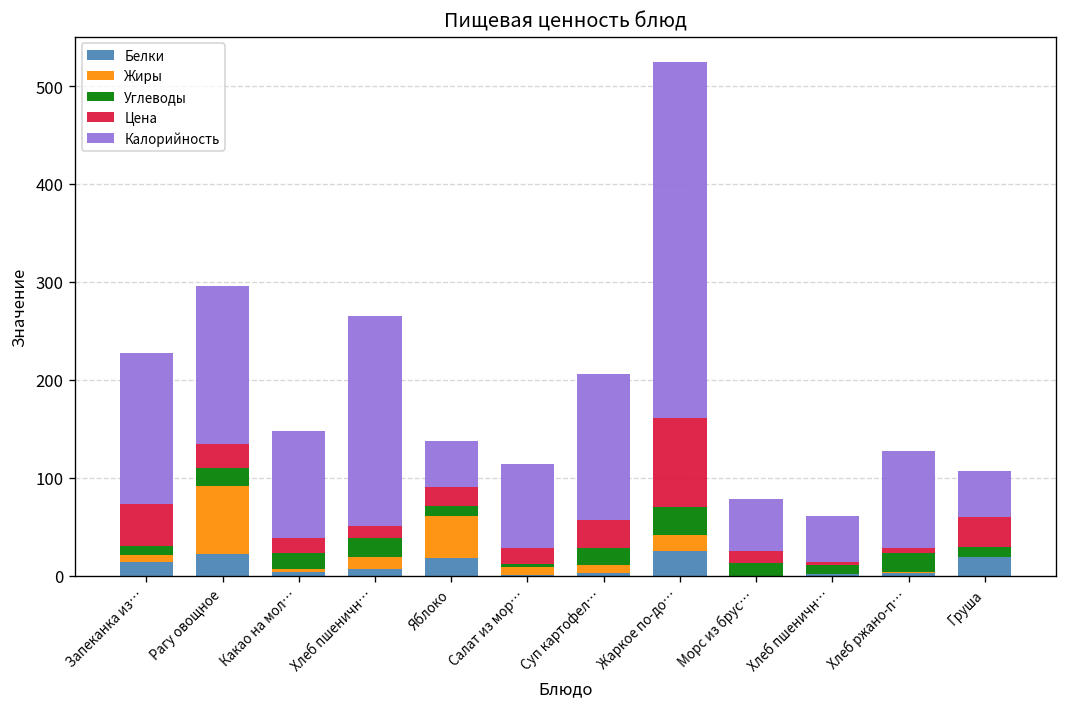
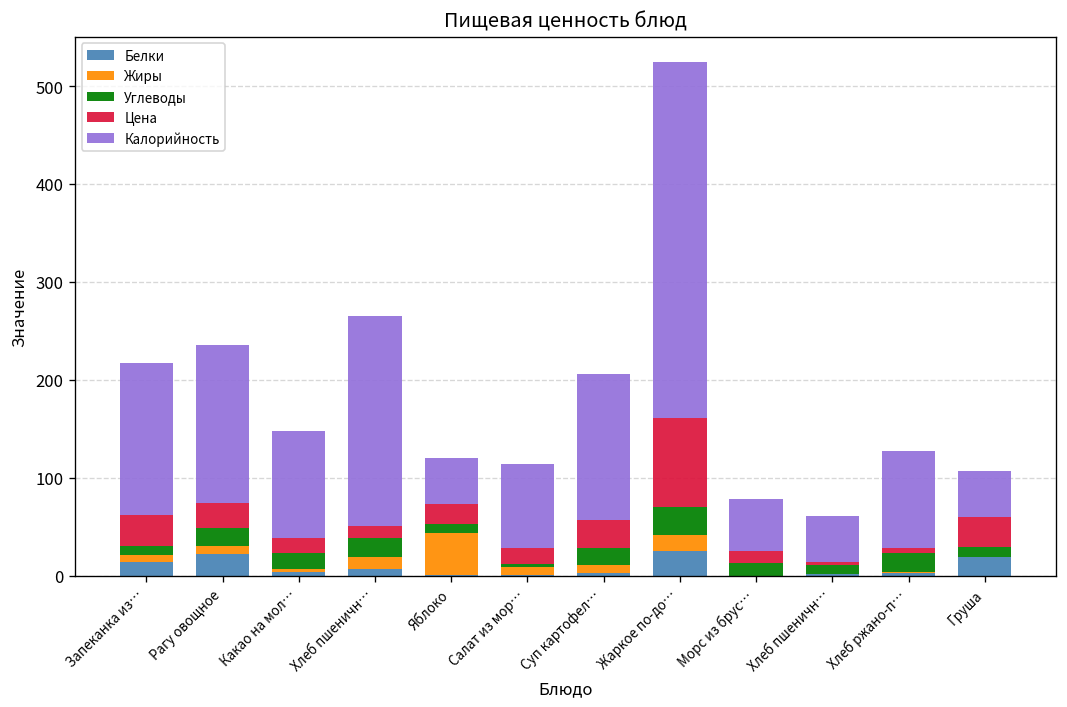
  {
    "Белки": {
      "Запеканка из…": 10,
      "Рагу овощное": 20,
      "Какао на мол…": 0,
-     "Яблоко": 20,
+     "Яблоко": 0,
      "Жаркое по-до…": 30,
      "Хлеб ржано-п…": 0,
      "Груша": 20
    },
    "Жиры": {
      "Запеканка из…": 10,
-     "Рагу овощное": 70,
+     "Рагу овощное": 10,
      "Какао на мол…": 0,
      "Яблоко": 40,
      "Салат из мор…": 10,
      "Суп картофел…": 10,
      "Жаркое по-до…": 20
    },
    "Углеводы": {
      "Запеканка из…": 10,
      "Рагу овощное": 20,
      "Какао на мол…": 20,
      "Яблоко": 10,
      "Салат из мор…": 0,
      "Суп картофел…": 20,
      "Жаркое по-до…": 30,
      "Морс из брус…": 10,
      "Хлеб ржано-п…": 20,
      "Груша": 10
    },
    "Цена": {
-     "Запеканка из…": 40,
+     "Запеканка из…": 30,
      "Рагу овощное": 30,
      "Какао на мол…": 20,
      "Яблоко": 20,
      "Салат из мор…": 20,
      "Суп картофел…": 30,
      "Жаркое по-до…": 90,
      "Морс из брус…": 10,
      "Хлеб ржано-п…": 10,
      "Груша": 30
    },
    "Калорийность": {
      "Запеканка из…": 150,
      "Рагу овощное": 160,
      "Какао на мол…": 110,
      "Яблоко": 50,
      "Салат из мор…": 90,
      "Суп картофел…": 150,
      "Жаркое по-до…": 360,
      "Морс из брус…": 50,
      "Хлеб ржано-п…": 100,
      "Груша": 50
    }
  }
